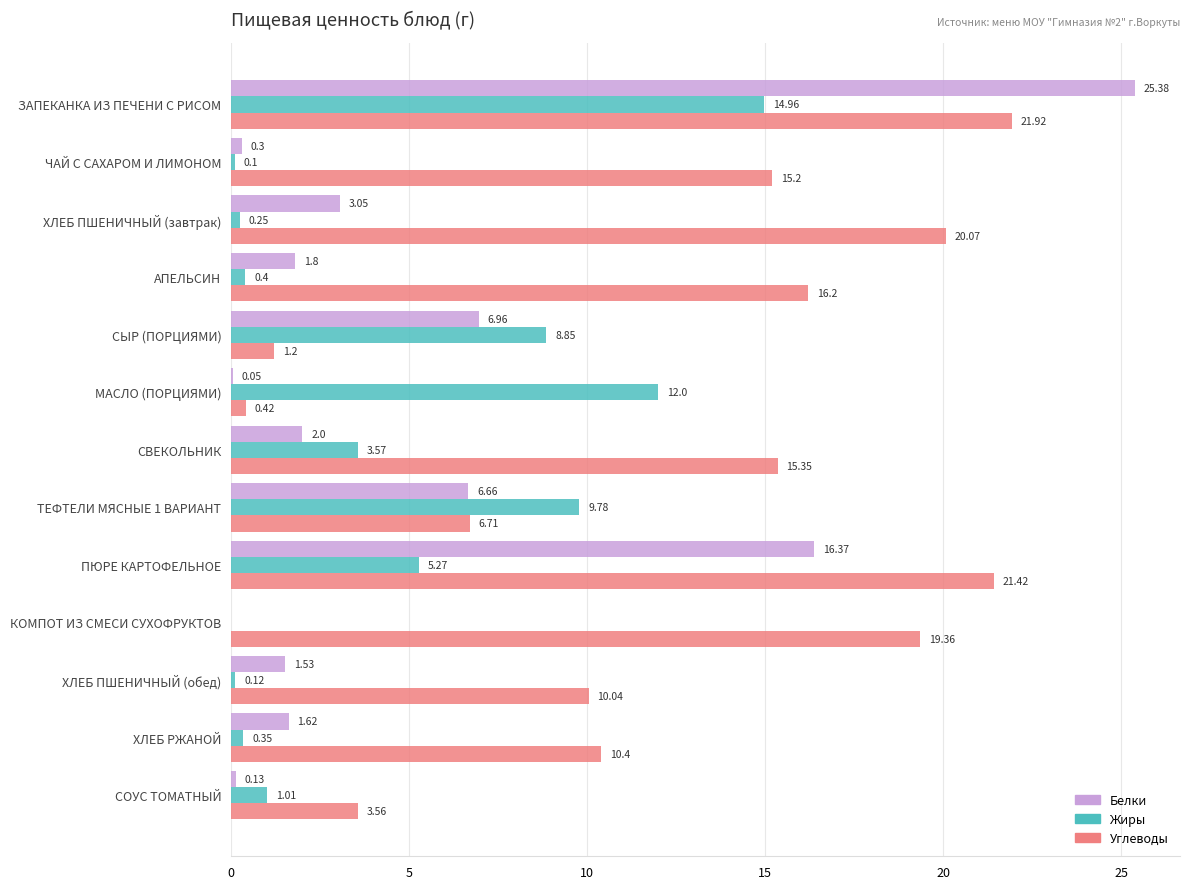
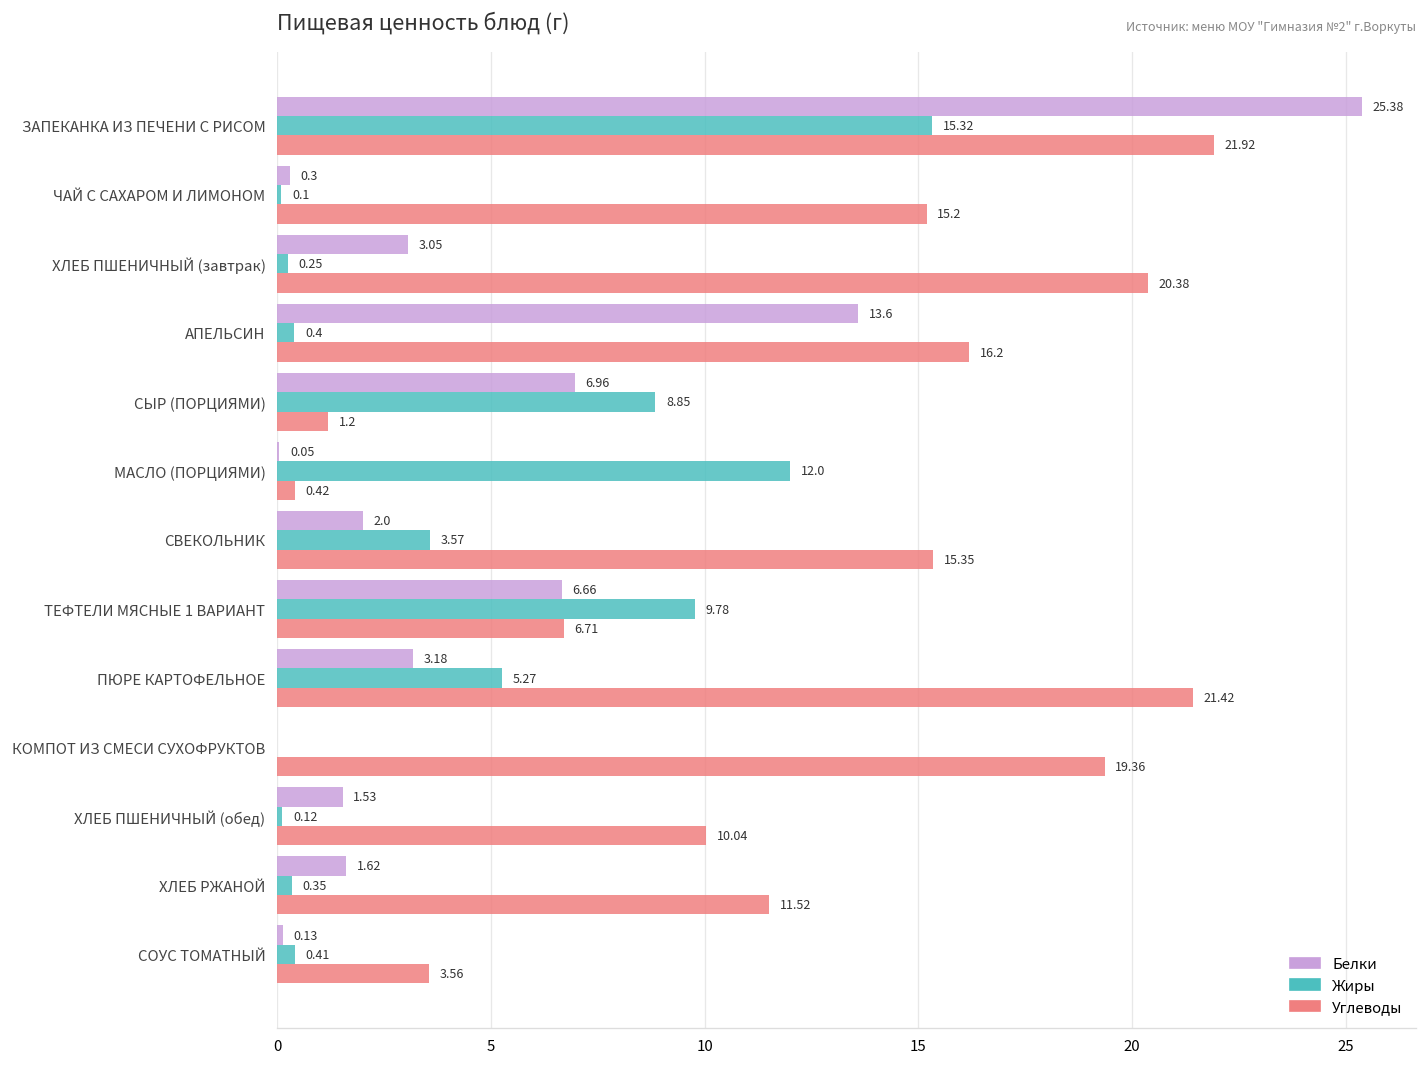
  {
    "Белки": {
      "ЗАПЕКАНКА ИЗ ПЕЧЕНИ С РИСОМ": 25.38,
      "ЧАЙ С САХАРОМ И ЛИМОНОМ": 0.3,
      "ХЛЕБ ПШЕНИЧНЫЙ (завтрак)": 3.05,
-     "АПЕЛЬСИН": 1.8,
+     "АПЕЛЬСИН": 13.6,
      "СЫР (ПОРЦИЯМИ)": 6.96,
      "МАСЛО (ПОРЦИЯМИ)": 0.05,
      "СВЕКОЛЬНИК": 2.0,
      "ТЕФТЕЛИ МЯСНЫЕ 1 ВАРИАНТ": 6.66,
-     "ПЮРЕ КАРТОФЕЛЬНОЕ": 16.37,
+     "ПЮРЕ КАРТОФЕЛЬНОЕ": 3.18,
      "ХЛЕБ ПШЕНИЧНЫЙ (обед)": 1.53,
      "ХЛЕБ РЖАНОЙ": 1.62,
      "СОУС ТОМАТНЫЙ": 0.13
    },
    "Жиры": {
-     "ЗАПЕКАНКА ИЗ ПЕЧЕНИ С РИСОМ": 14.96,
+     "ЗАПЕКАНКА ИЗ ПЕЧЕНИ С РИСОМ": 15.32,
      "ЧАЙ С САХАРОМ И ЛИМОНОМ": 0.1,
      "ХЛЕБ ПШЕНИЧНЫЙ (завтрак)": 0.25,
      "АПЕЛЬСИН": 0.4,
      "СЫР (ПОРЦИЯМИ)": 8.85,
      "МАСЛО (ПОРЦИЯМИ)": 12.0,
      "СВЕКОЛЬНИК": 3.57,
      "ТЕФТЕЛИ МЯСНЫЕ 1 ВАРИАНТ": 9.78,
      "ПЮРЕ КАРТОФЕЛЬНОЕ": 5.27,
      "ХЛЕБ ПШЕНИЧНЫЙ (обед)": 0.12,
      "ХЛЕБ РЖАНОЙ": 0.35,
-     "СОУС ТОМАТНЫЙ": 1.01
+     "СОУС ТОМАТНЫЙ": 0.41
    },
    "Углеводы": {
      "ЗАПЕКАНКА ИЗ ПЕЧЕНИ С РИСОМ": 21.92,
      "ЧАЙ С САХАРОМ И ЛИМОНОМ": 15.2,
-     "ХЛЕБ ПШЕНИЧНЫЙ (завтрак)": 20.07,
+     "ХЛЕБ ПШЕНИЧНЫЙ (завтрак)": 20.38,
      "АПЕЛЬСИН": 16.2,
      "СЫР (ПОРЦИЯМИ)": 1.2,
      "МАСЛО (ПОРЦИЯМИ)": 0.42,
      "СВЕКОЛЬНИК": 15.35,
      "ТЕФТЕЛИ МЯСНЫЕ 1 ВАРИАНТ": 6.71,
      "ПЮРЕ КАРТОФЕЛЬНОЕ": 21.42,
      "КОМПОТ ИЗ СМЕСИ СУХОФРУКТОВ": 19.36,
      "ХЛЕБ ПШЕНИЧНЫЙ (обед)": 10.04,
-     "ХЛЕБ РЖАНОЙ": 10.4,
+     "ХЛЕБ РЖАНОЙ": 11.52,
      "СОУС ТОМАТНЫЙ": 3.56
    }
  }
